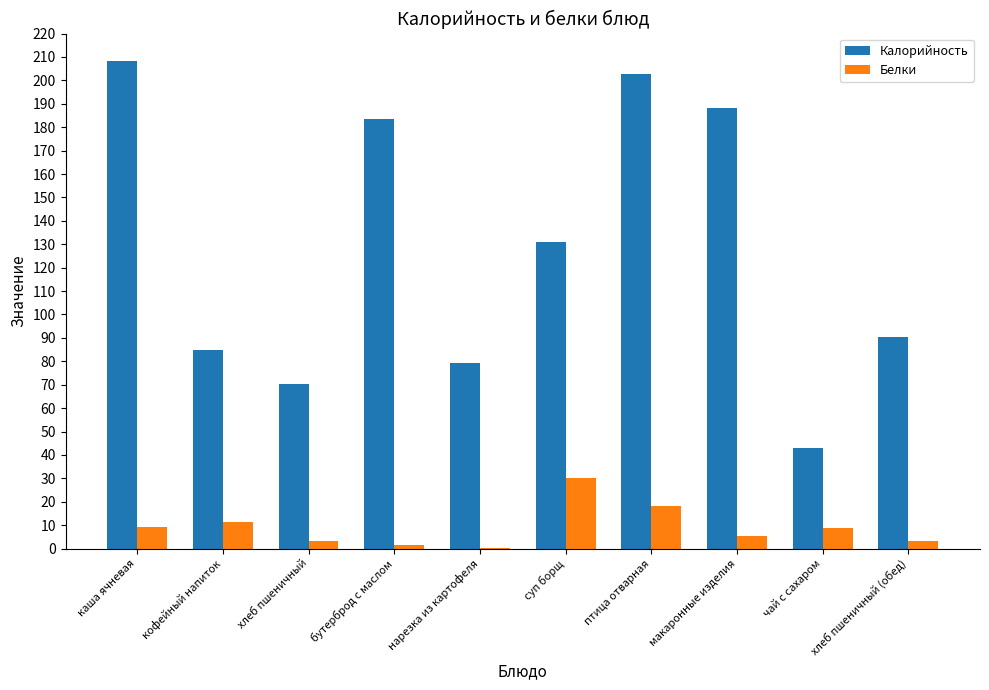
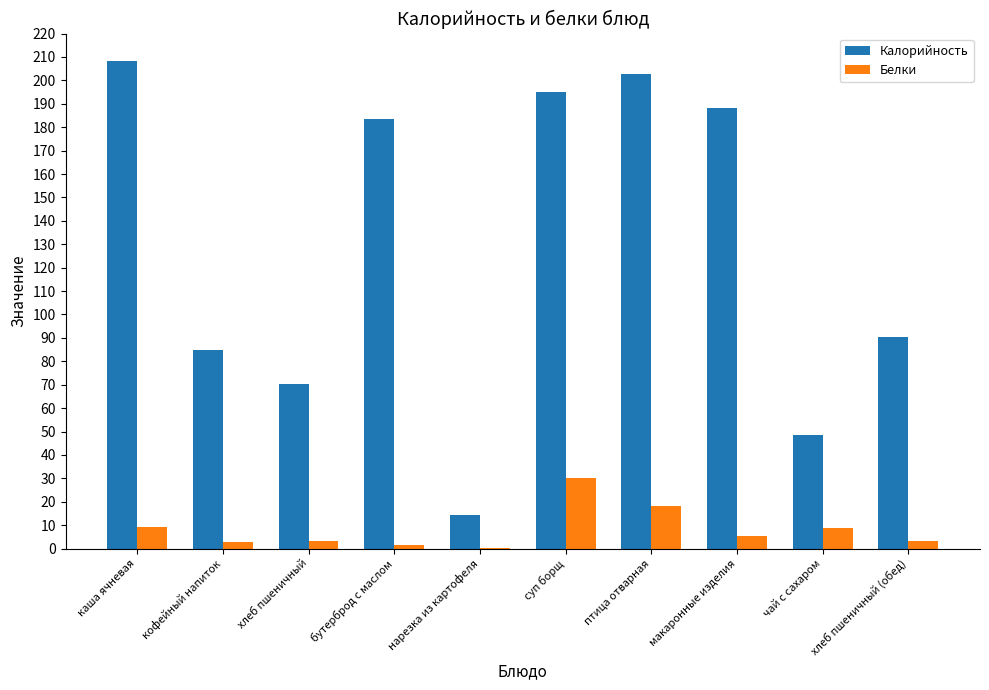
  {
    "Калорийность": {
      "каша ячневая": 208,
      "кофейный напиток": 85,
      "хлеб пшеничный": 70,
      "бутерброд с маслом": 184,
-     "нарезка из картофеля": 79,
-     "суп борщ": 131,
+     "нарезка из картофеля": 14,
+     "суп борщ": 195,
      "птица отварная": 203,
      "макаронные изделия": 188,
-     "чай с сахаром": 43,
+     "чай с сахаром": 49,
      "хлеб пшеничный (обед)": 90
    },
    "Белки": {
      "каша ячневая": 9,
-     "кофейный напиток": 11,
+     "кофейный напиток": 3,
      "хлеб пшеничный": 3,
      "бутерброд с маслом": 2,
      "суп борщ": 30,
      "птица отварная": 18,
      "макаронные изделия": 6,
      "чай с сахаром": 9,
      "хлеб пшеничный (обед)": 3
    }
  }
